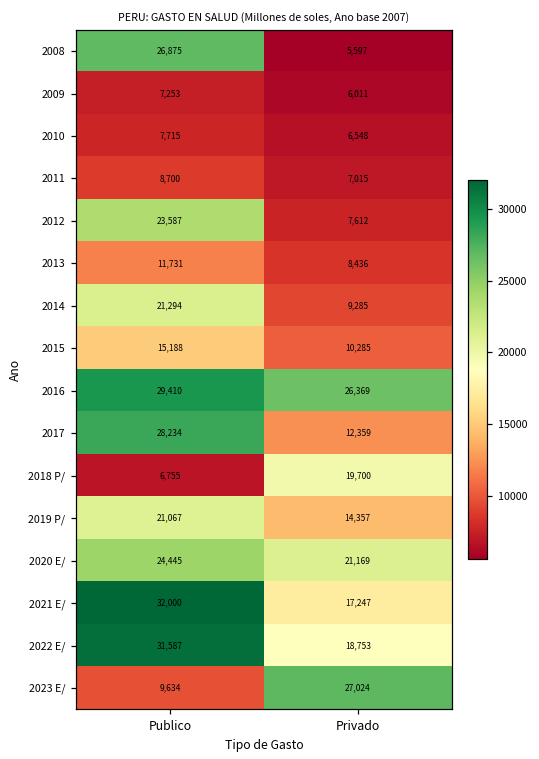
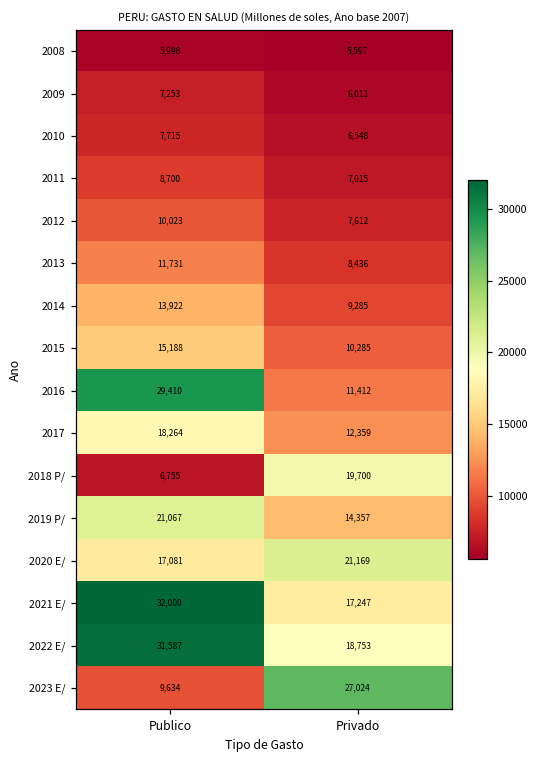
  {
    "2008": {
-     "Publico": "26,875",
+     "Publico": "5,998",
      "Privado": "5,597"
    },
    "2009": {
      "Publico": "7,253",
      "Privado": "6,011"
    },
    "2010": {
      "Publico": "7,715",
      "Privado": "6,548"
    },
    "2011": {
      "Publico": "8,700",
      "Privado": "7,015"
    },
    "2012": {
-     "Publico": "23,587",
+     "Publico": "10,023",
      "Privado": "7,612"
    },
    "2013": {
      "Publico": "11,731",
      "Privado": "8,436"
    },
    "2014": {
-     "Publico": "21,294",
+     "Publico": "13,922",
      "Privado": "9,285"
    },
    "2015": {
      "Publico": "15,188",
      "Privado": "10,285"
    },
    "2016": {
      "Publico": "29,410",
-     "Privado": "26,369"
+     "Privado": "11,412"
    },
    "2017": {
-     "Publico": "28,234",
+     "Publico": "18,264",
      "Privado": "12,359"
    },
    "2018 P/": {
      "Publico": "6,755",
      "Privado": "19,700"
    },
    "2019 P/": {
      "Publico": "21,067",
      "Privado": "14,357"
    },
    "2020 E/": {
-     "Publico": "24,445",
+     "Publico": "17,081",
      "Privado": "21,169"
    },
    "2021 E/": {
      "Publico": "32,000",
      "Privado": "17,247"
    },
    "2022 E/": {
      "Publico": "31,587",
      "Privado": "18,753"
    },
    "2023 E/": {
      "Publico": "9,634",
      "Privado": "27,024"
    }
  }
